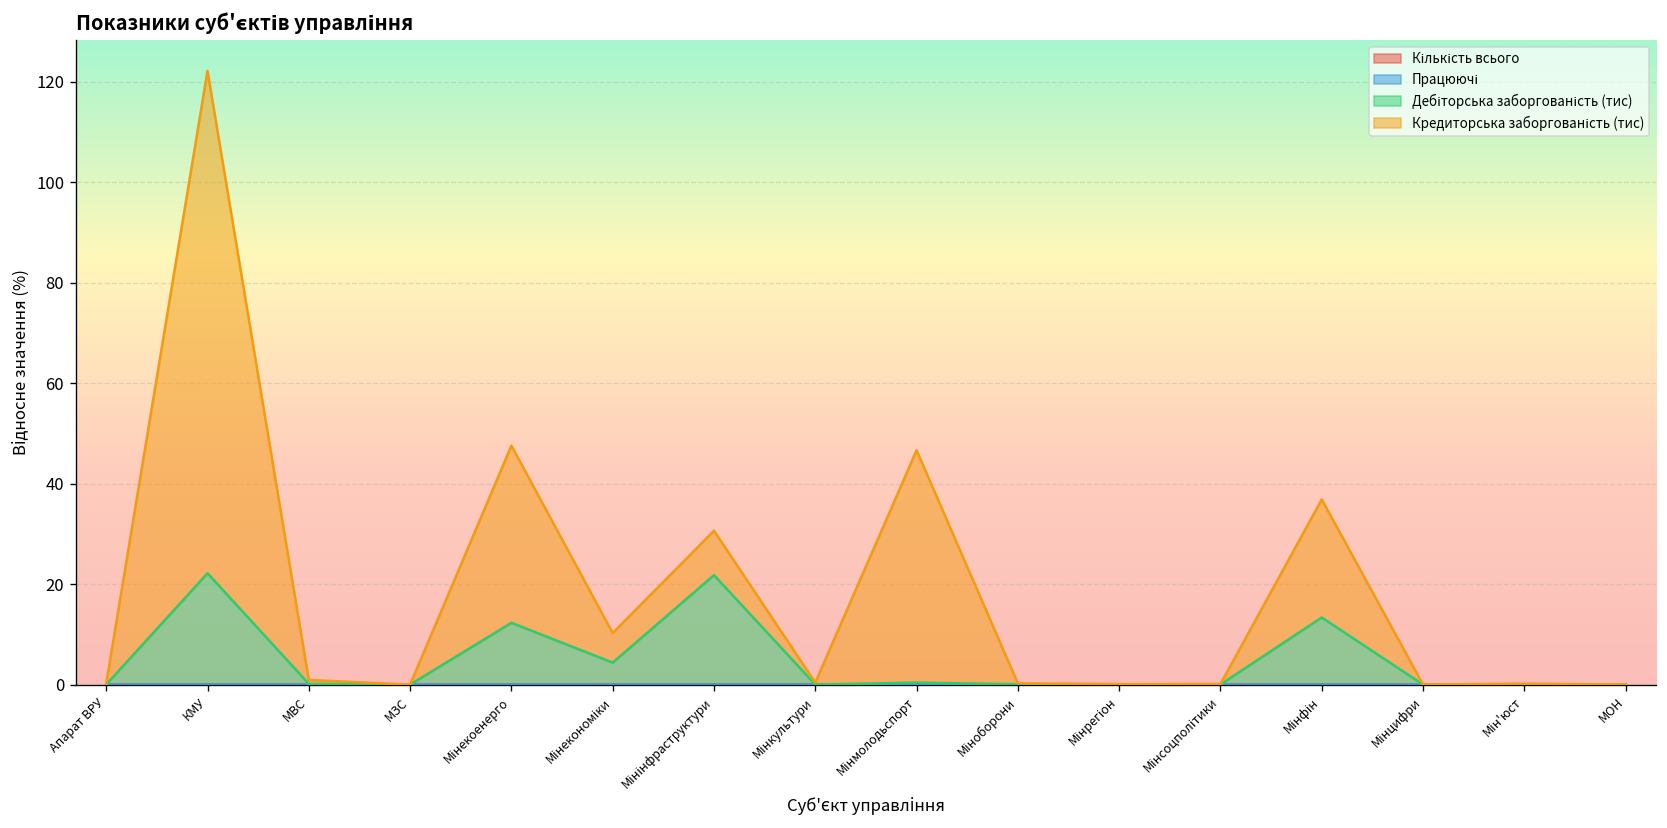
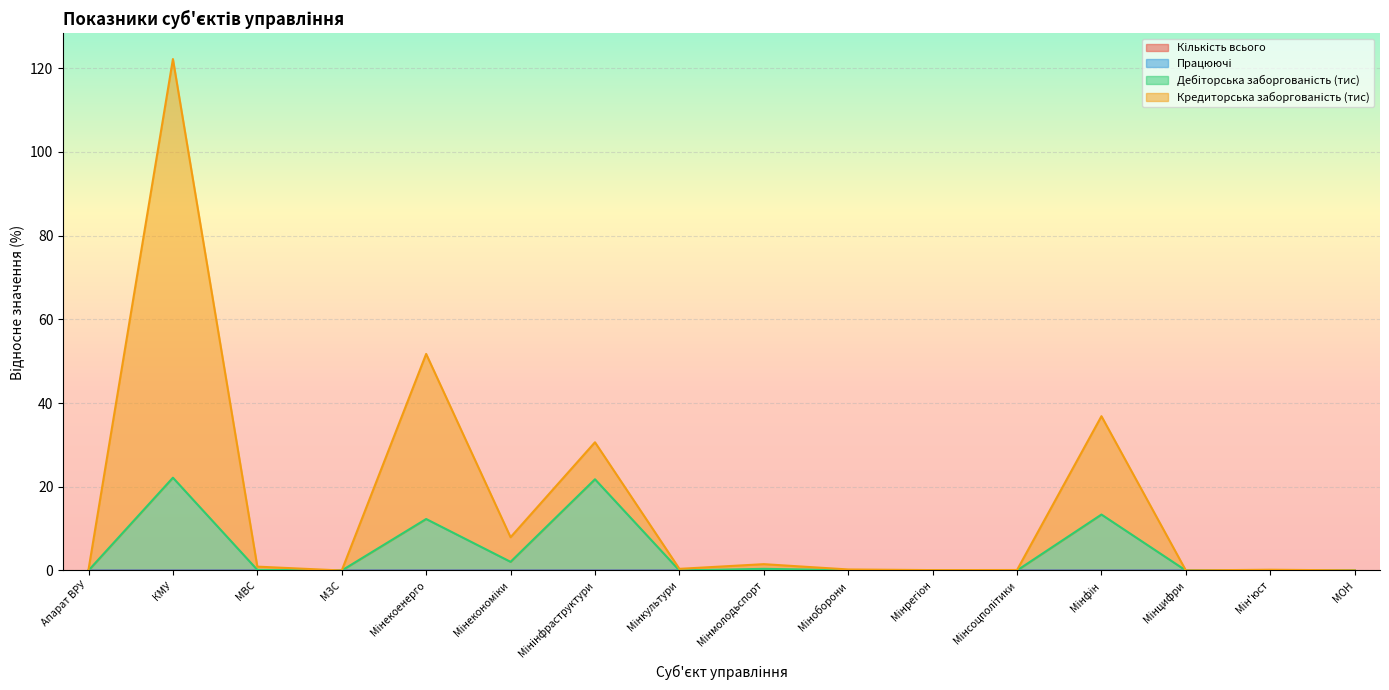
  {
    "Працюючі": {
      "КМУ": 0,
      "Мінекоенерго": 0,
      "Мінекономіки": 0,
      "Мінінфраструктури": 0,
      "Мінфін": 0
    },
    "Дебіторська заборгованість (тис)": {
      "КМУ": 22,
      "Мінекоенерго": 12,
-     "Мінекономіки": 4,
+     "Мінекономіки": 2,
      "Мінінфраструктури": 22,
      "Мінфін": 13
    },
    "Кредиторська заборгованість (тис)": {
      "КМУ": 100,
      "МВС": 1,
-     "Мінекоенерго": 35,
+     "Мінекоенерго": 39,
      "Мінекономіки": 6,
      "Мінінфраструктури": 9,
-     "Мінмолодьспорт": 46,
+     "Мінмолодьспорт": 1,
      "Мінфін": 23
    }
  }
